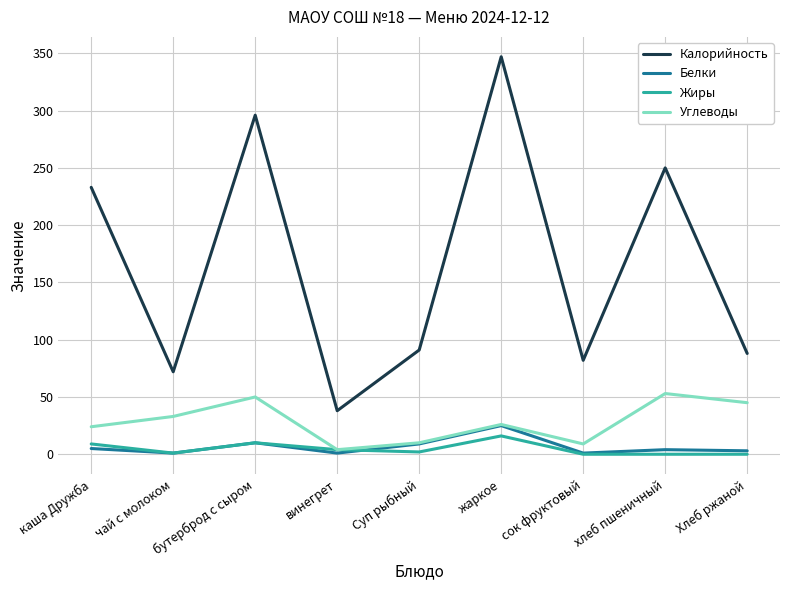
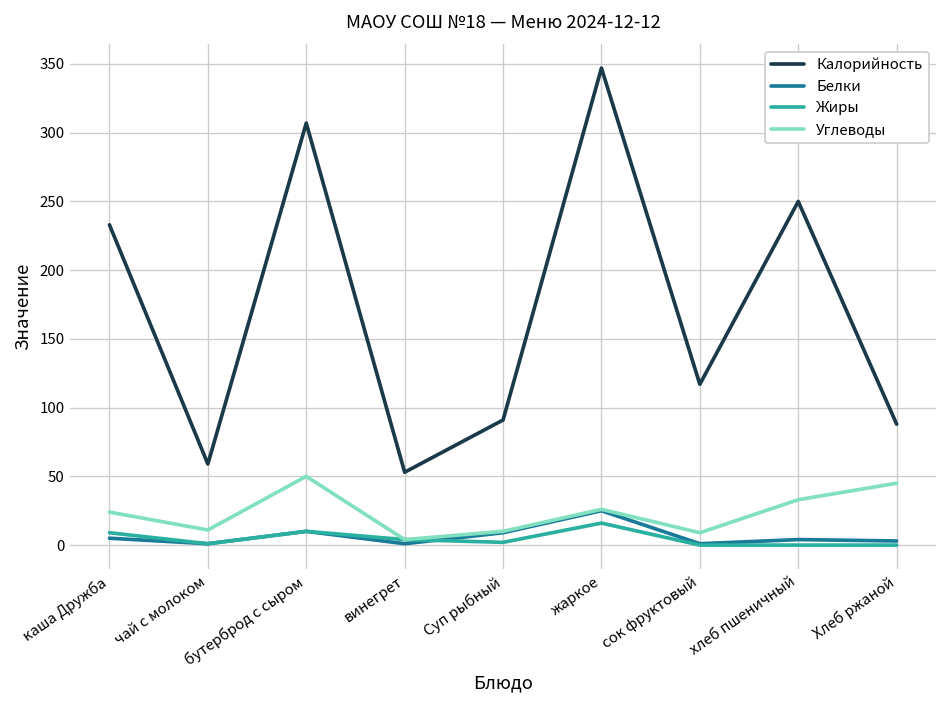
  {
    "Калорийность": {
      "каша Дружба": 233,
-     "чай с молоком": 72,
-     "бутерброд с сыром": 296,
-     "винегрет": 38,
+     "чай с молоком": 59,
+     "бутерброд с сыром": 307,
+     "винегрет": 53,
      "Суп рыбный": 91,
      "жаркое": 347,
-     "сок фруктовый": 82,
+     "сок фруктовый": 117,
      "хлеб пшеничный": 250,
      "Хлеб ржаной": 88
    },
    "Углеводы": {
      "каша Дружба": 24,
-     "чай с молоком": 33,
+     "чай с молоком": 11,
      "бутерброд с сыром": 50,
      "сок фруктовый": 9,
-     "хлеб пшеничный": 53,
+     "хлеб пшеничный": 33,
      "Хлеб ржаной": 45
    }
  }
